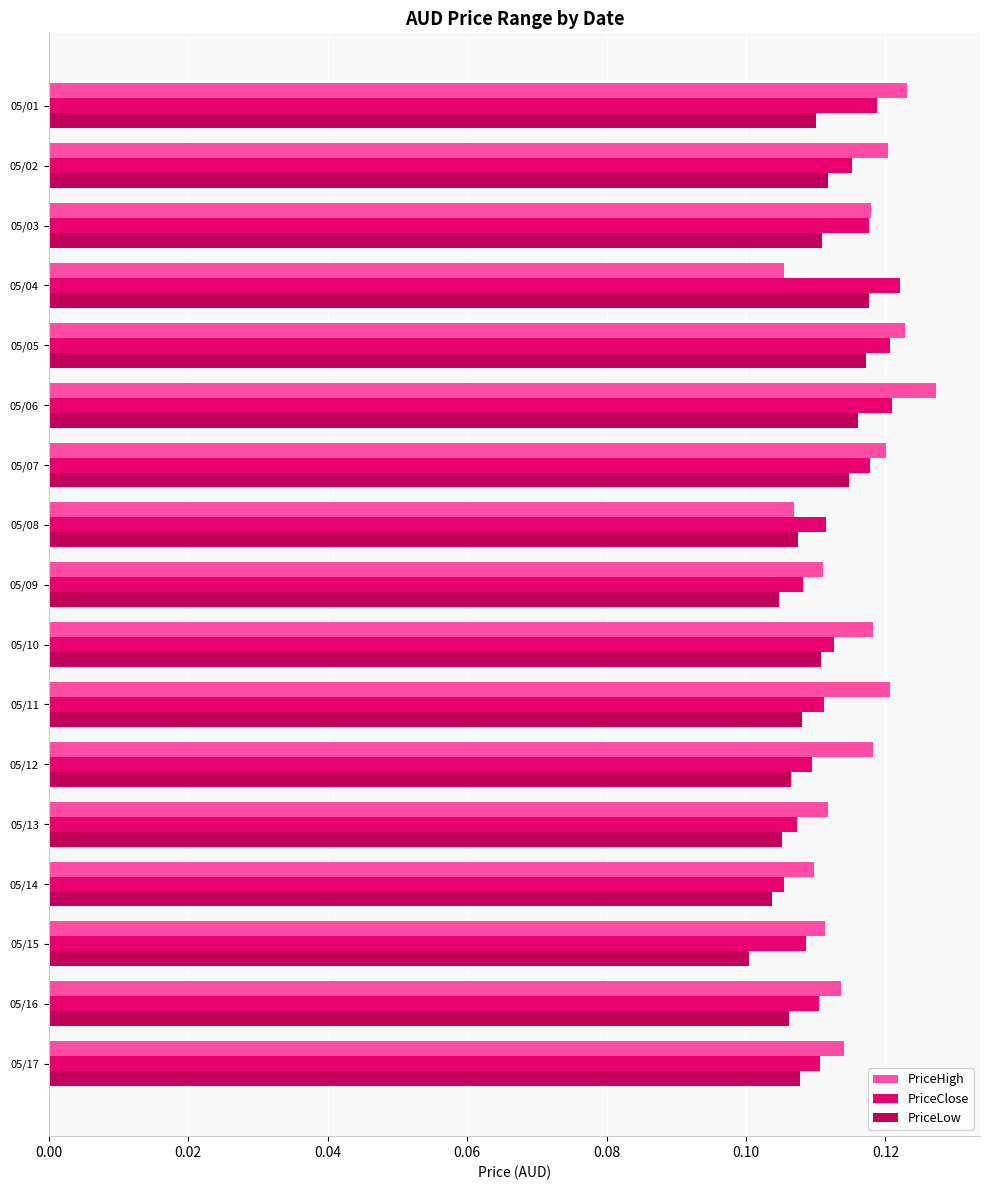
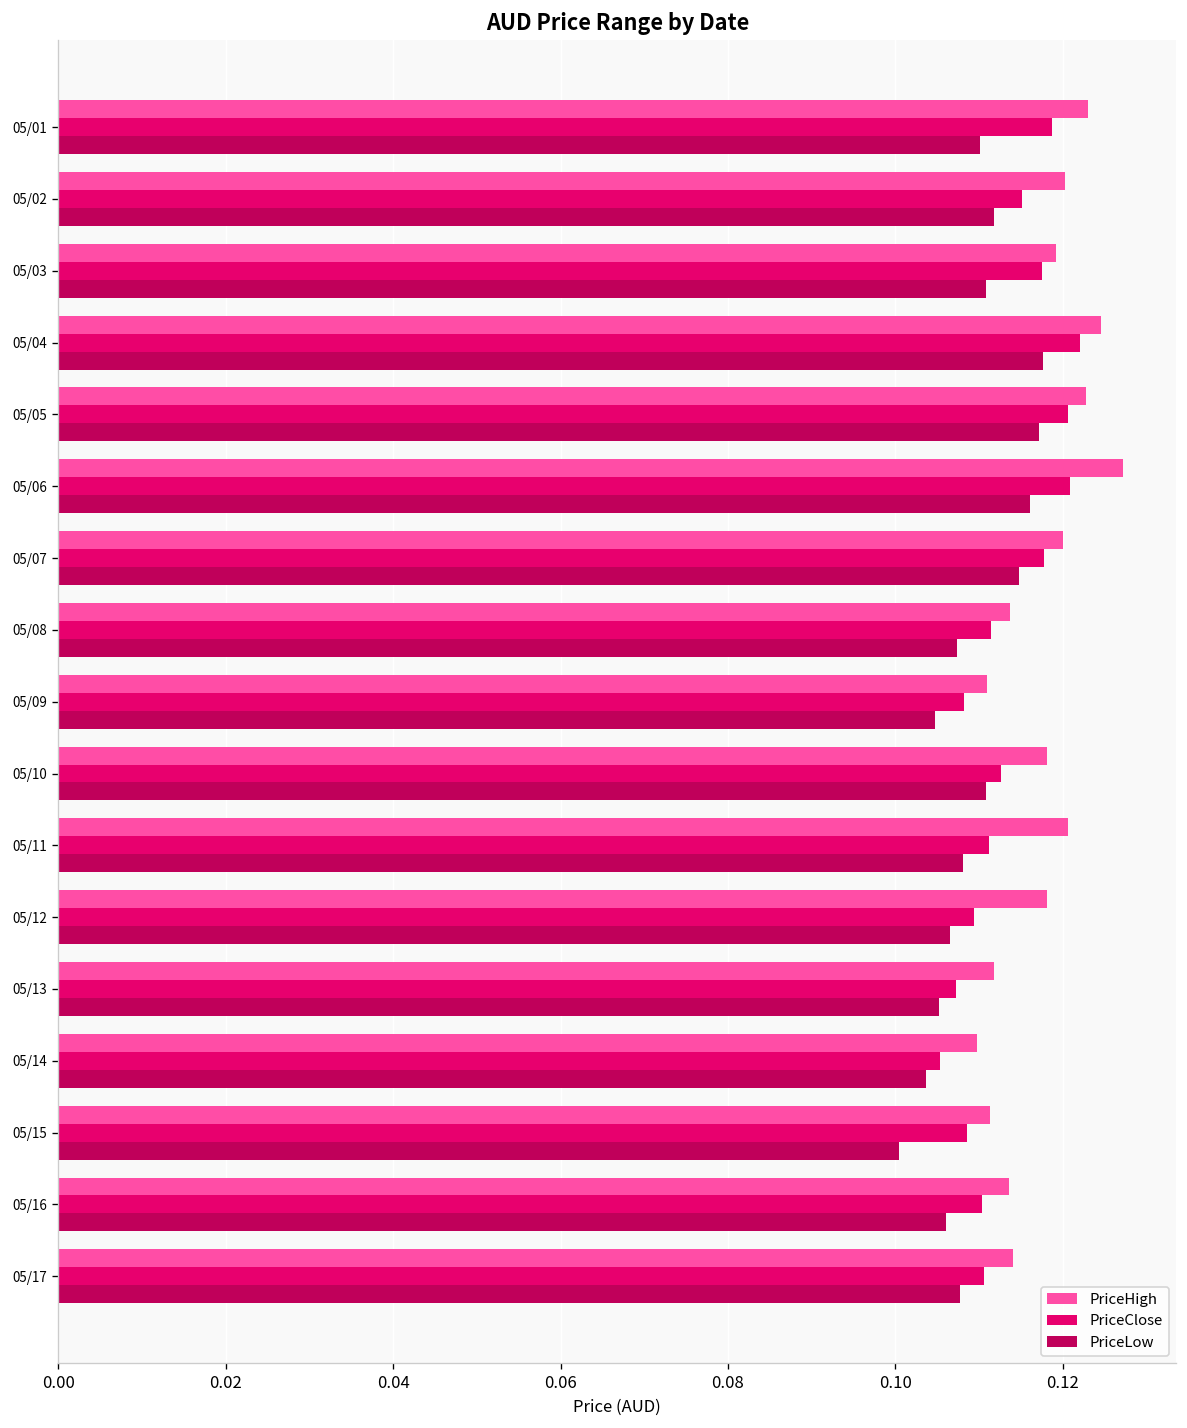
  {
    "PriceHigh": {
      "05/01": 0.123,
      "05/02": 0.120,
-     "05/03": 0.118,
-     "05/04": 0.106,
+     "05/03": 0.119,
+     "05/04": 0.125,
      "05/05": 0.123,
      "05/06": 0.127,
      "05/07": 0.120,
-     "05/08": 0.107,
+     "05/08": 0.114,
      "05/09": 0.111,
      "05/10": 0.118,
      "05/11": 0.121,
      "05/12": 0.118,
      "05/13": 0.112,
      "05/14": 0.110,
      "05/15": 0.111,
      "05/16": 0.114,
      "05/17": 0.114
    }
  }
